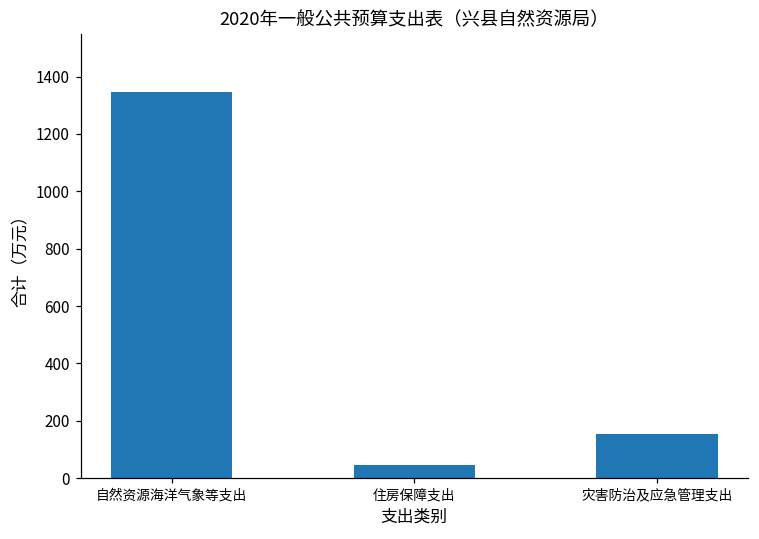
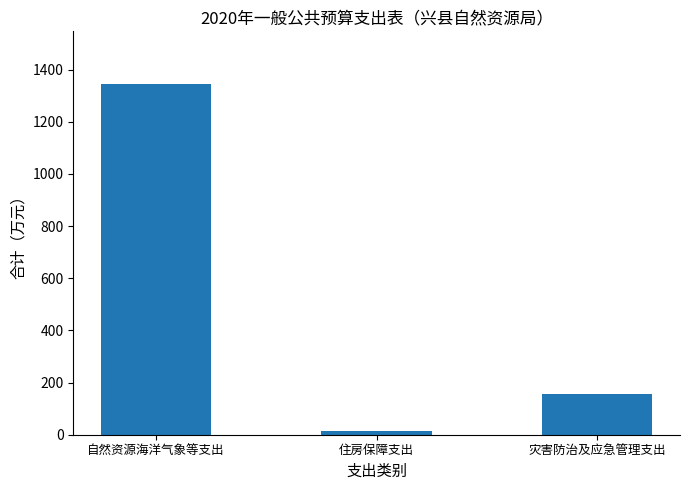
  {
    "自然资源海洋气象等支出": 1350,
-   "住房保障支出": 50,
+   "住房保障支出": 20,
    "灾害防治及应急管理支出": 160
  }
